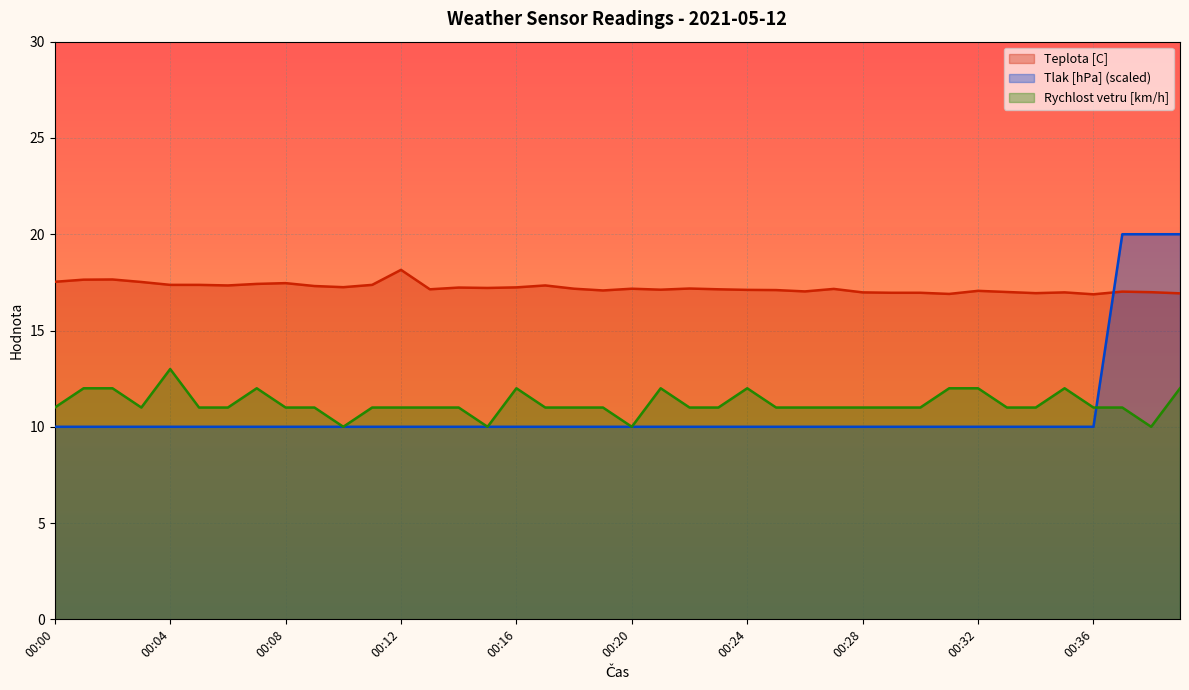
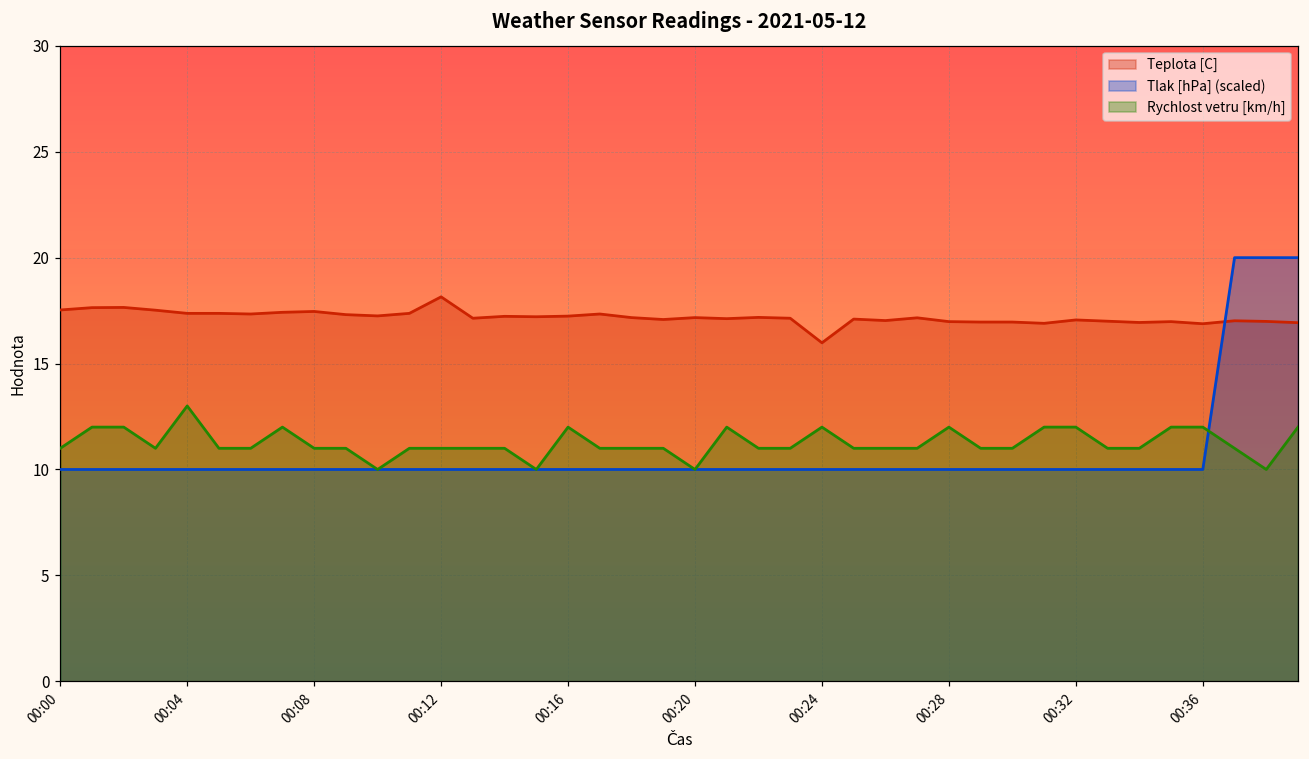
  {
    "Teplota [C]": {
      "00:00": 17.5,
      "00:04": 17.4,
      "00:08": 17.5,
      "00:12": 18.2,
      "00:16": 17.2,
      "00:20": 17.2,
-     "00:24": 17.1,
+     "00:24": 16.0,
      "00:28": 17.0,
      "00:32": 17.1,
      "00:36": 16.9
    },
    "Tlak [hPa] (scaled)": {
      "00:00": 10.0,
      "00:04": 10.0,
      "00:08": 10.0,
      "00:12": 10.0,
      "00:16": 10.0,
      "00:24": 10.0,
      "00:28": 10.0,
      "00:32": 10.0,
      "00:36": 10.0
    },
    "Rychlost vetru [km/h]": {
      "00:00": 11,
      "00:04": 13,
      "00:08": 11,
      "00:12": 11,
      "00:16": 12,
      "00:24": 12,
-     "00:28": 11,
+     "00:28": 12,
      "00:32": 12,
-     "00:36": 11
+     "00:36": 12
    }
  }
